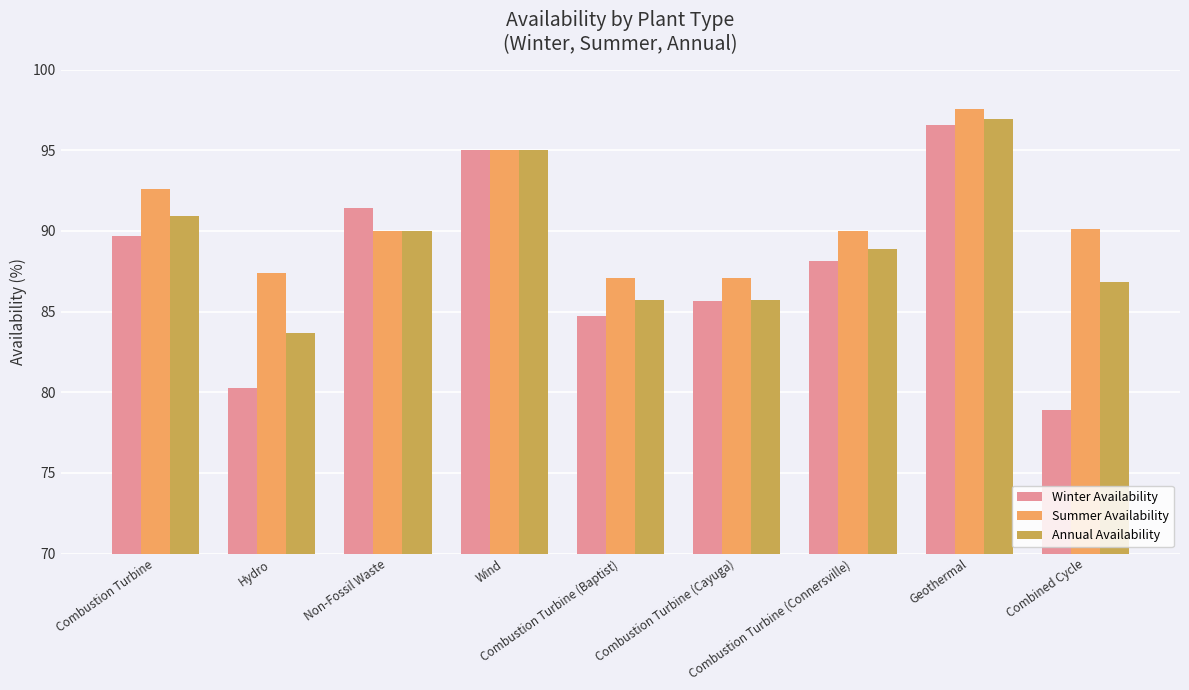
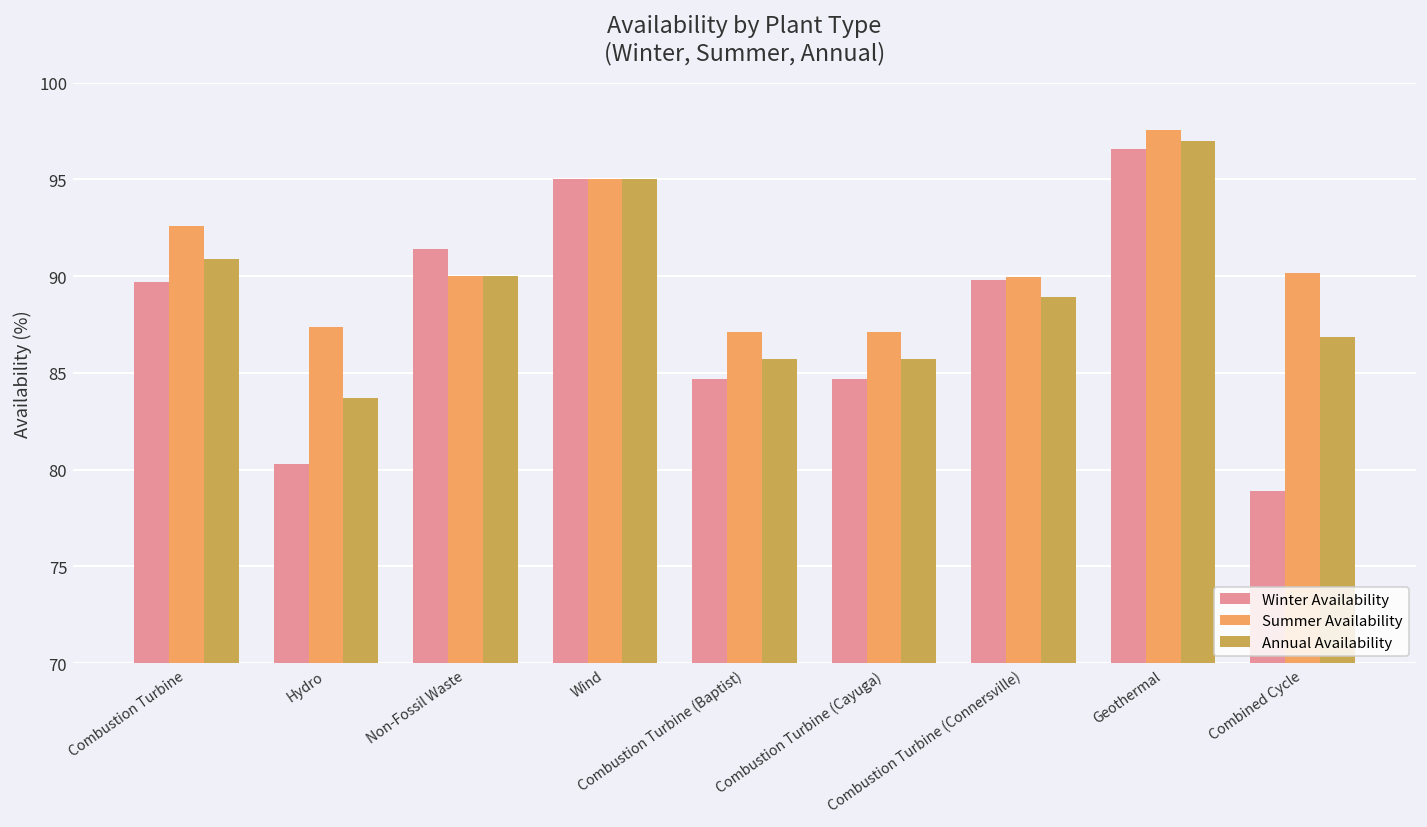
  {
    "Winter Availability": {
      "Combustion Turbine": 89.7,
      "Hydro": 80.3,
      "Non-Fossil Waste": 91.4,
      "Wind": 95.0,
      "Combustion Turbine (Baptist)": 84.7,
-     "Combustion Turbine (Cayuga)": 85.7,
-     "Combustion Turbine (Connersville)": 88.2,
+     "Combustion Turbine (Cayuga)": 84.7,
+     "Combustion Turbine (Connersville)": 89.8,
      "Geothermal": 96.6,
      "Combined Cycle": 78.9
    }
  }
